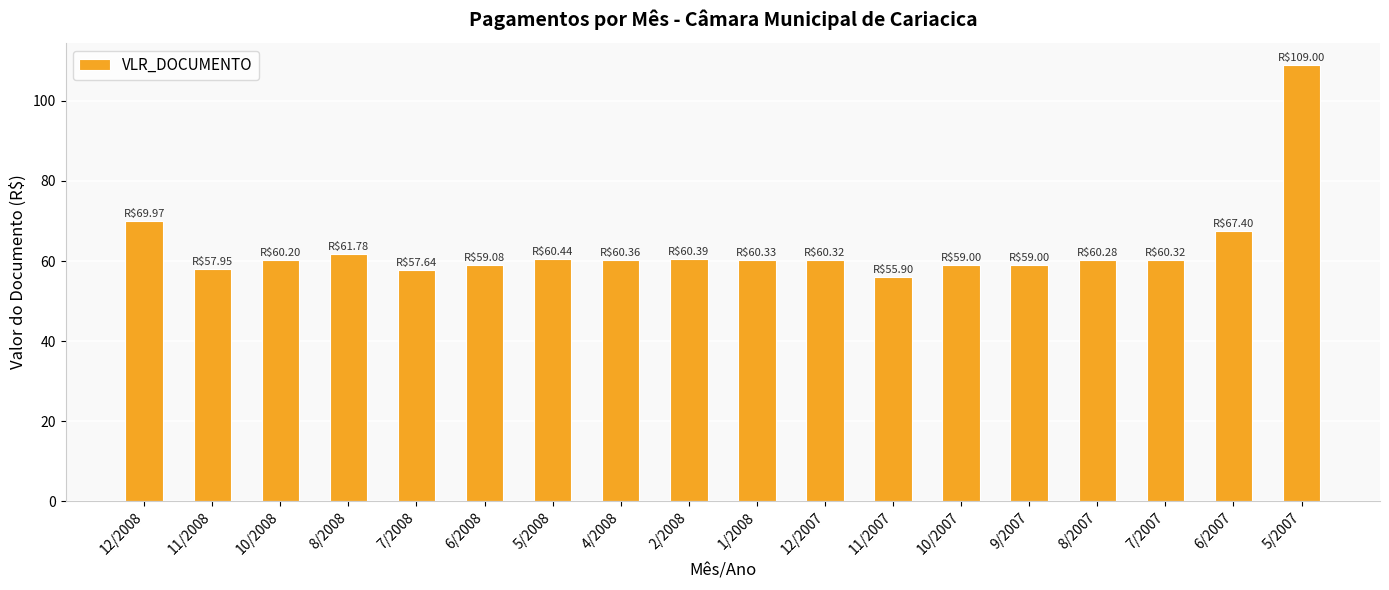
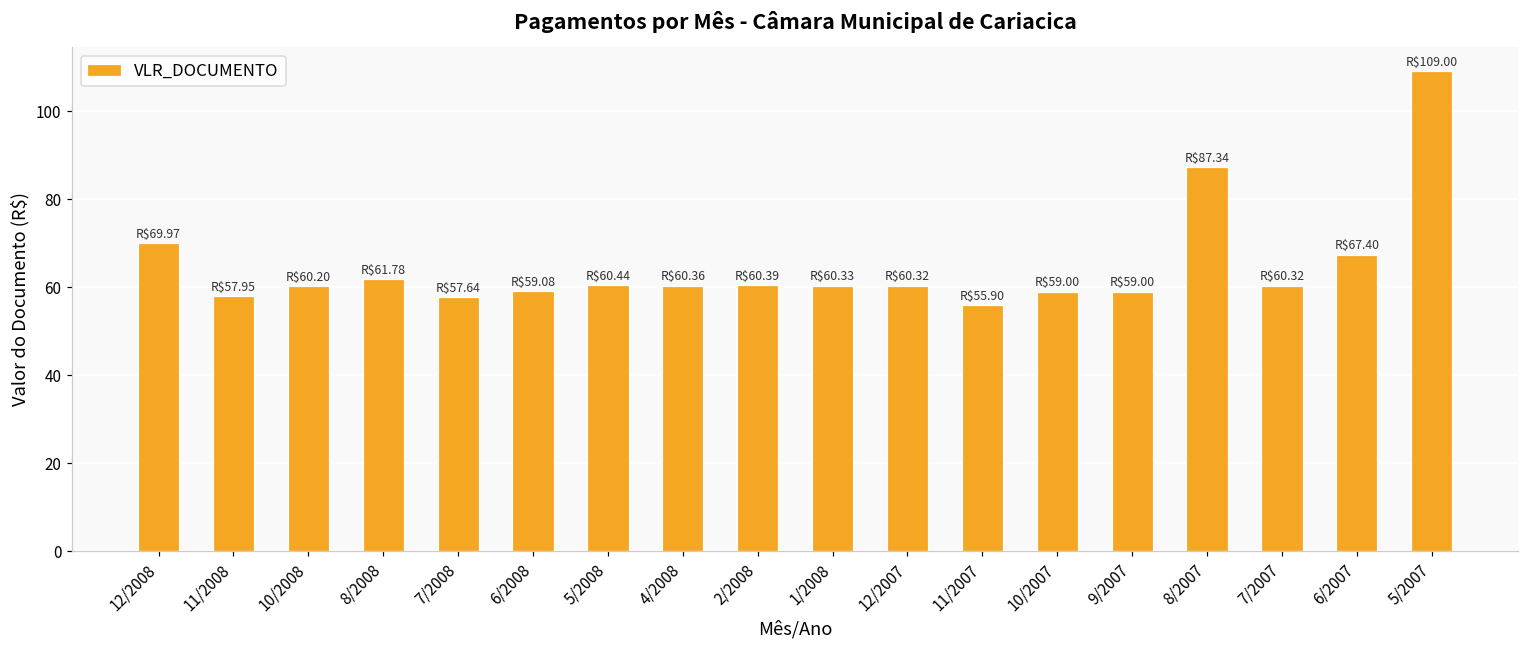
  {
    "12/2008": "$69.97",
    "11/2008": "$57.95",
    "10/2008": "$60.20",
    "8/2008": "$61.78",
    "7/2008": "$57.64",
    "6/2008": "$59.08",
    "5/2008": "$60.44",
    "4/2008": "$60.36",
    "2/2008": "$60.39",
    "1/2008": "$60.33",
    "12/2007": "$60.32",
    "11/2007": "$55.90",
    "10/2007": "$59.00",
    "9/2007": "$59.00",
-   "8/2007": "$60.28",
+   "8/2007": "$87.34",
    "7/2007": "$60.32",
    "6/2007": "$67.40",
    "5/2007": "$109.00"
  }
